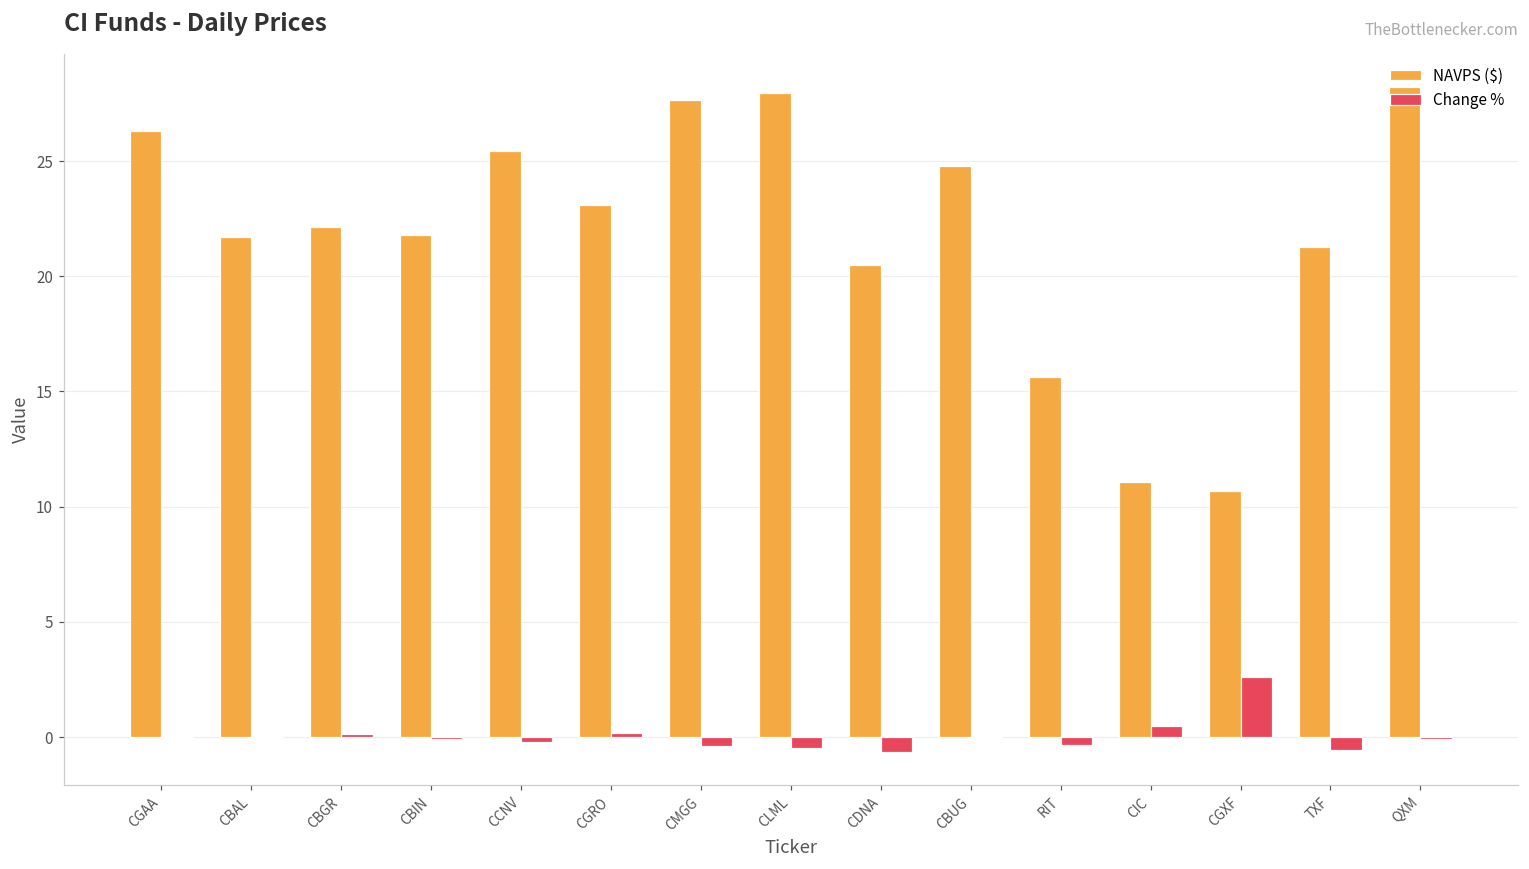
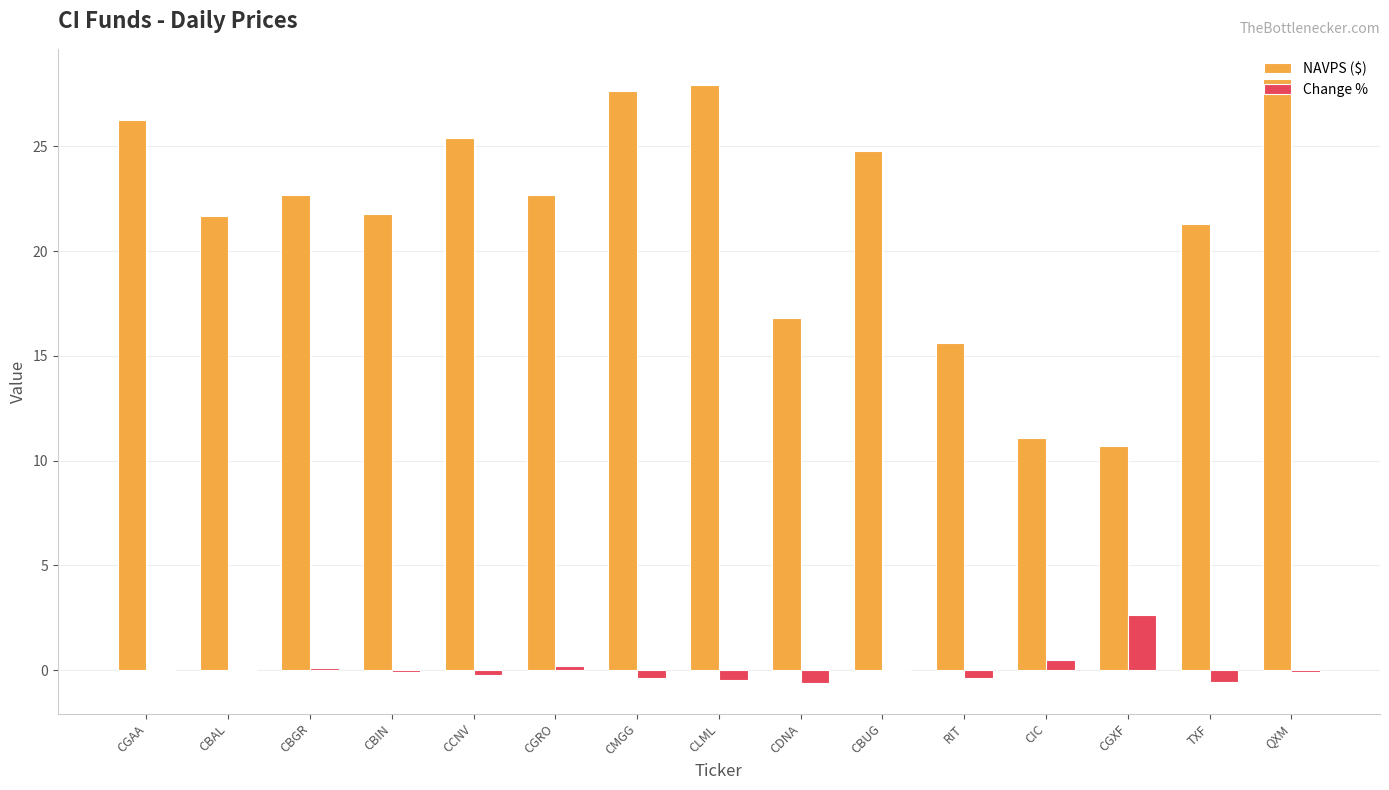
  {
    "NAVPS ($)": {
      "CGAA": 26.3,
      "CBAL": 21.7,
-     "CBGR": 22.1,
+     "CBGR": 22.7,
      "CBIN": 21.8,
      "CCNV": 25.4,
-     "CGRO": 23.1,
+     "CGRO": 22.7,
      "CMGG": 27.7,
      "CLML": 27.9,
-     "CDNA": 20.5,
+     "CDNA": 16.8,
      "CBUG": 24.8,
      "RIT": 15.6,
      "CIC": 11.1,
      "CGXF": 10.7,
      "TXF": 21.3,
      "QXM": 28.2
    },
    "Change %": {
      "CBGR": 0.1,
      "CCNV": -0.2,
      "CGRO": 0.2,
      "CMGG": -0.4,
      "CLML": -0.5,
      "CDNA": -0.6,
      "RIT": -0.4,
      "CIC": 0.5,
      "CGXF": 2.6,
      "TXF": -0.6
    }
  }
